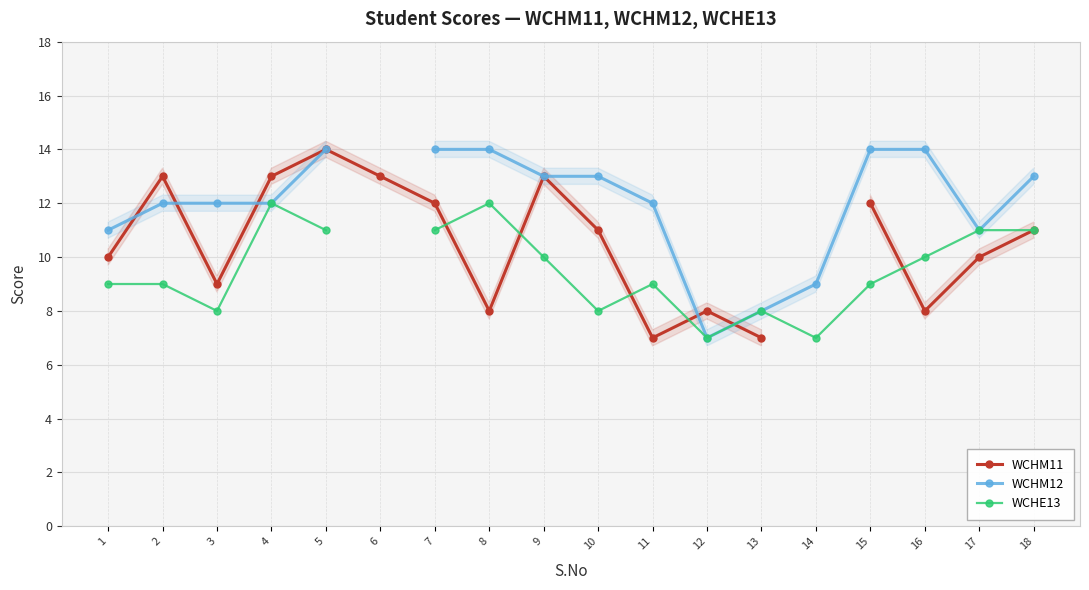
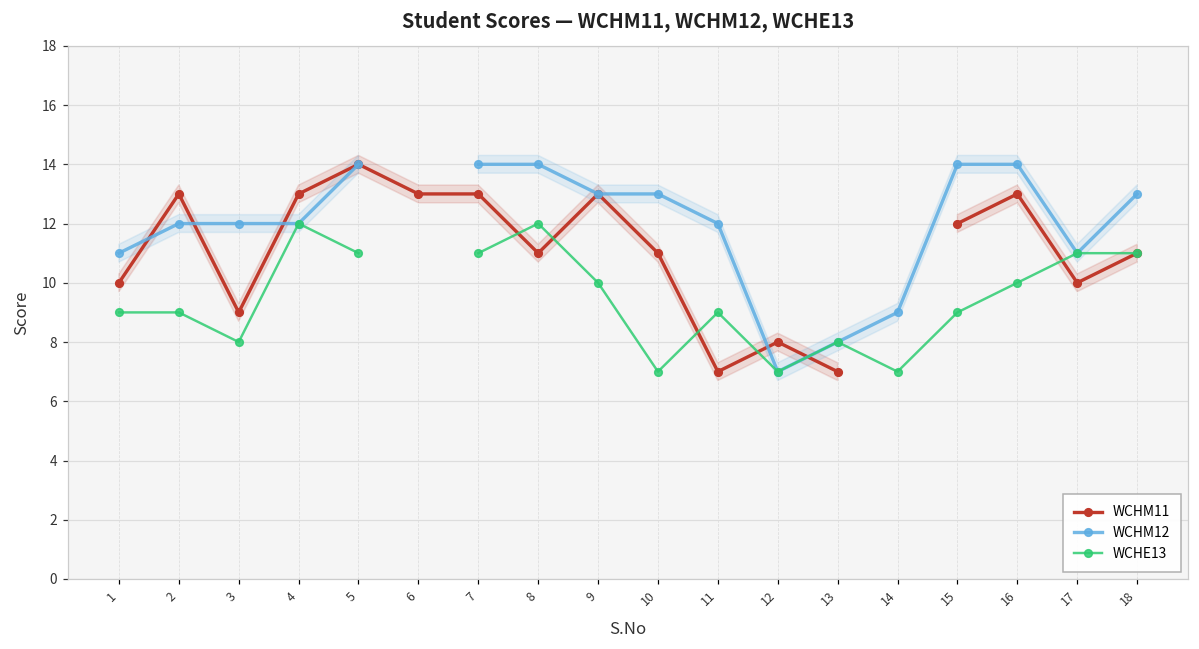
  {
    "WCHM11": {
      "1": 10,
      "2": 13,
      "3": 9,
      "4": 13,
      "6": 13,
-     "7": 12,
-     "8": 8,
+     "7": 13,
+     "8": 11,
      "10": 11,
      "11": 7,
      "12": 8,
      "13": 7,
      "15": 12,
-     "16": 8,
+     "16": 13,
      "17": 10
    },
    "WCHM12": {
      "1": 11,
      "2": 12,
      "3": 12,
      "7": 14,
      "8": 14,
      "10": 13,
      "11": 12,
      "14": 9,
      "15": 14,
      "16": 14,
      "18": 13
    },
    "WCHE13": {
      "1": 9,
      "2": 9,
      "3": 8,
      "5": 11,
      "7": 11,
      "8": 12,
      "9": 10,
-     "10": 8,
+     "10": 7,
      "11": 9,
      "14": 7,
      "15": 9,
      "16": 10
    }
  }
